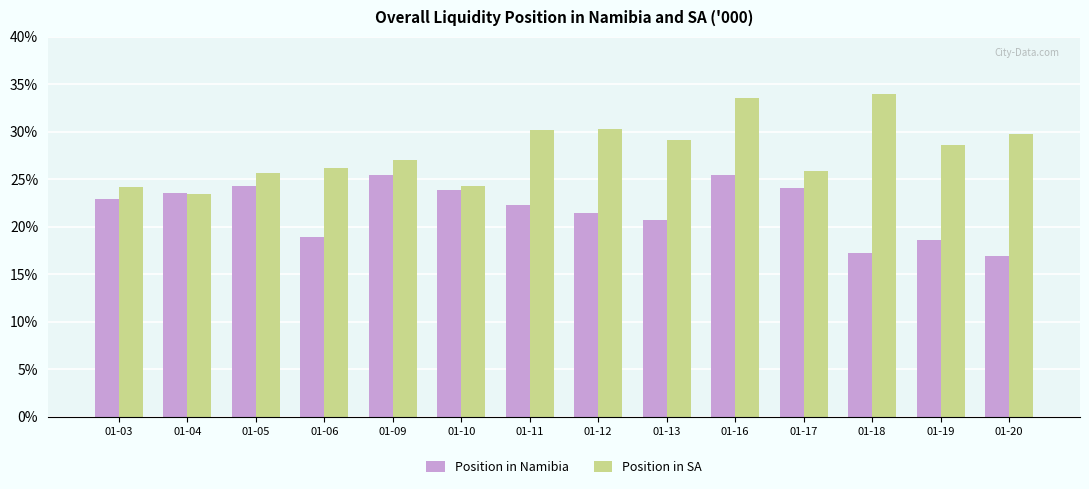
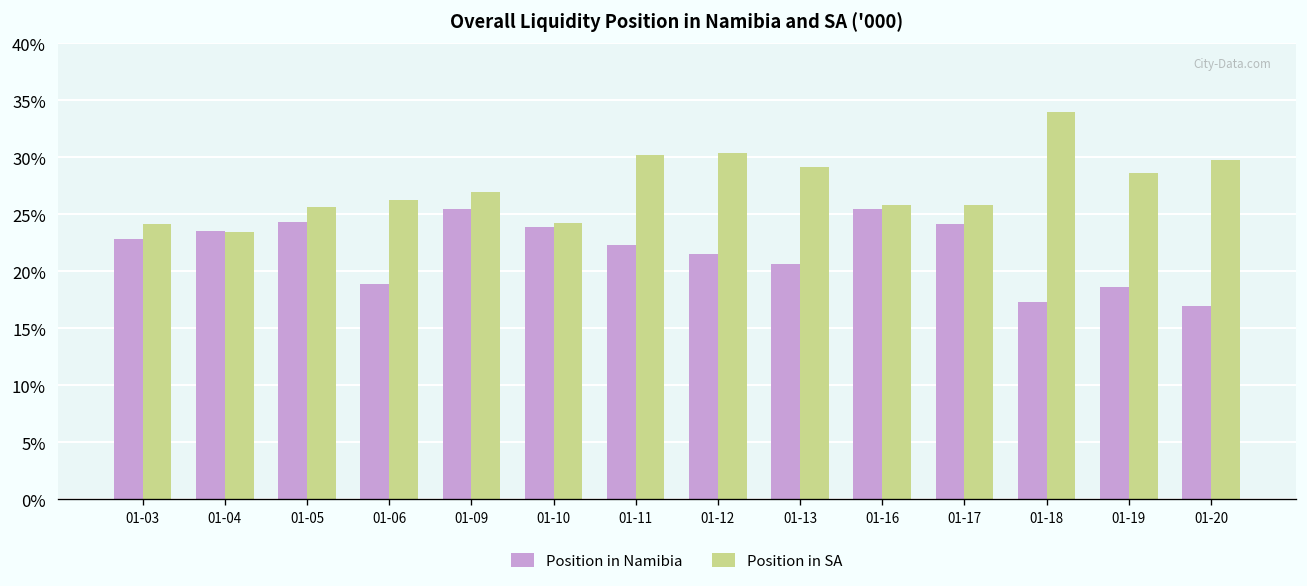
  {
    "Position in Namibia": {
      "01-03": "23%",
      "01-04": "24%",
      "01-05": "24%",
      "01-06": "19%",
      "01-09": "26%",
      "01-10": "24%",
      "01-11": "22%",
      "01-12": "22%",
      "01-13": "21%",
      "01-16": "26%",
      "01-17": "24%",
      "01-18": "17%",
      "01-19": "19%",
      "01-20": "17%"
    },
    "Position in SA": {
      "01-03": "24%",
      "01-04": "23%",
      "01-05": "26%",
      "01-06": "26%",
      "01-09": "27%",
      "01-10": "24%",
      "01-11": "30%",
      "01-12": "30%",
      "01-13": "29%",
-     "01-16": "34%",
+     "01-16": "26%",
      "01-17": "26%",
      "01-18": "34%",
      "01-19": "29%",
      "01-20": "30%"
    }
  }
